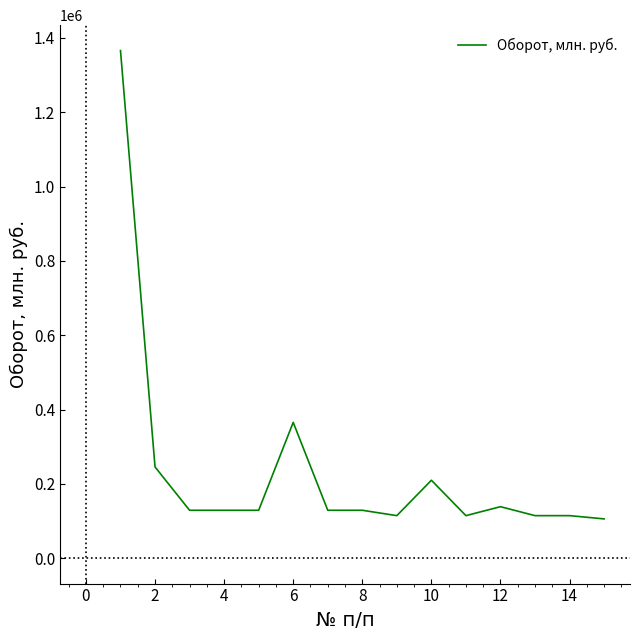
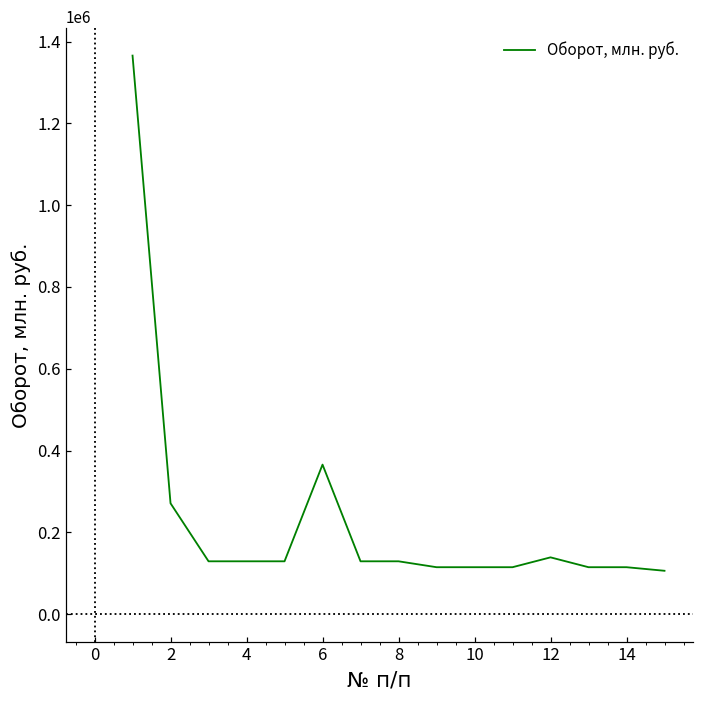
  {
-   "2": 250000,
+   "2": 270000,
    "4": 130000,
    "6": 370000,
    "8": 130000,
-   "10": 210000,
+   "10": 110000,
    "12": 140000,
    "14": 110000
  }
